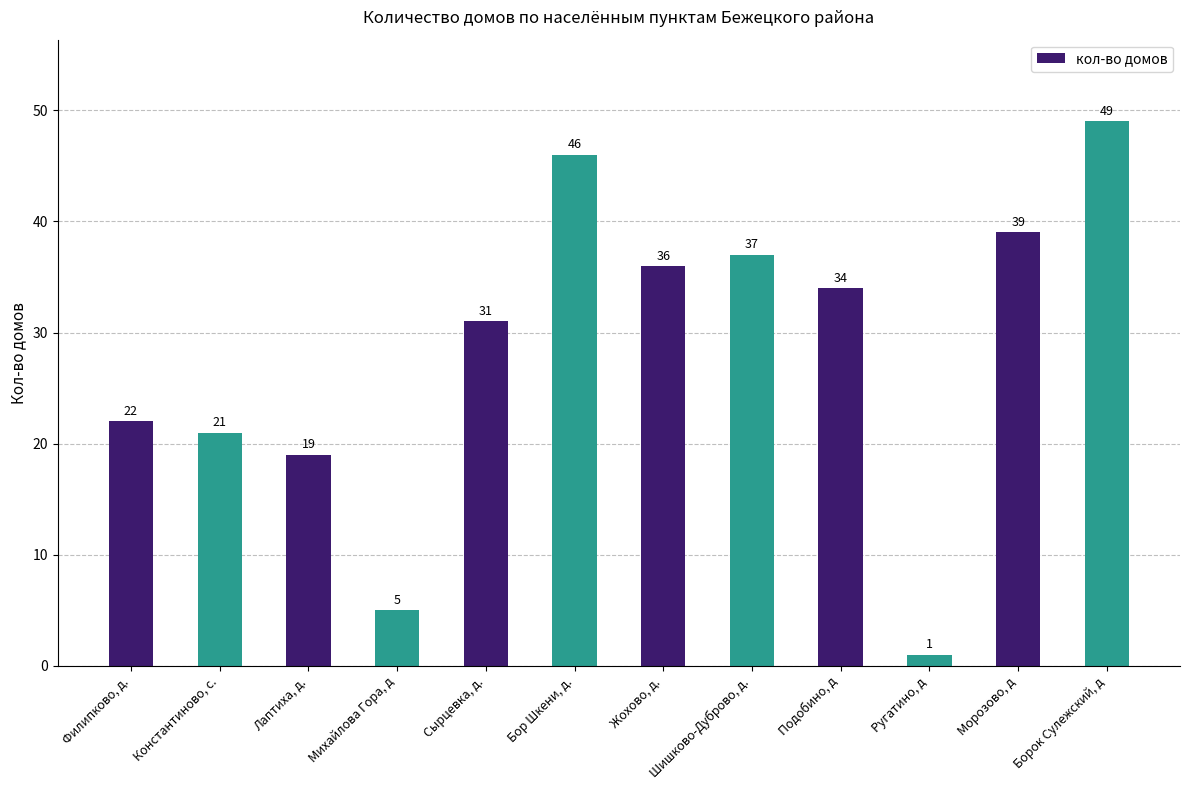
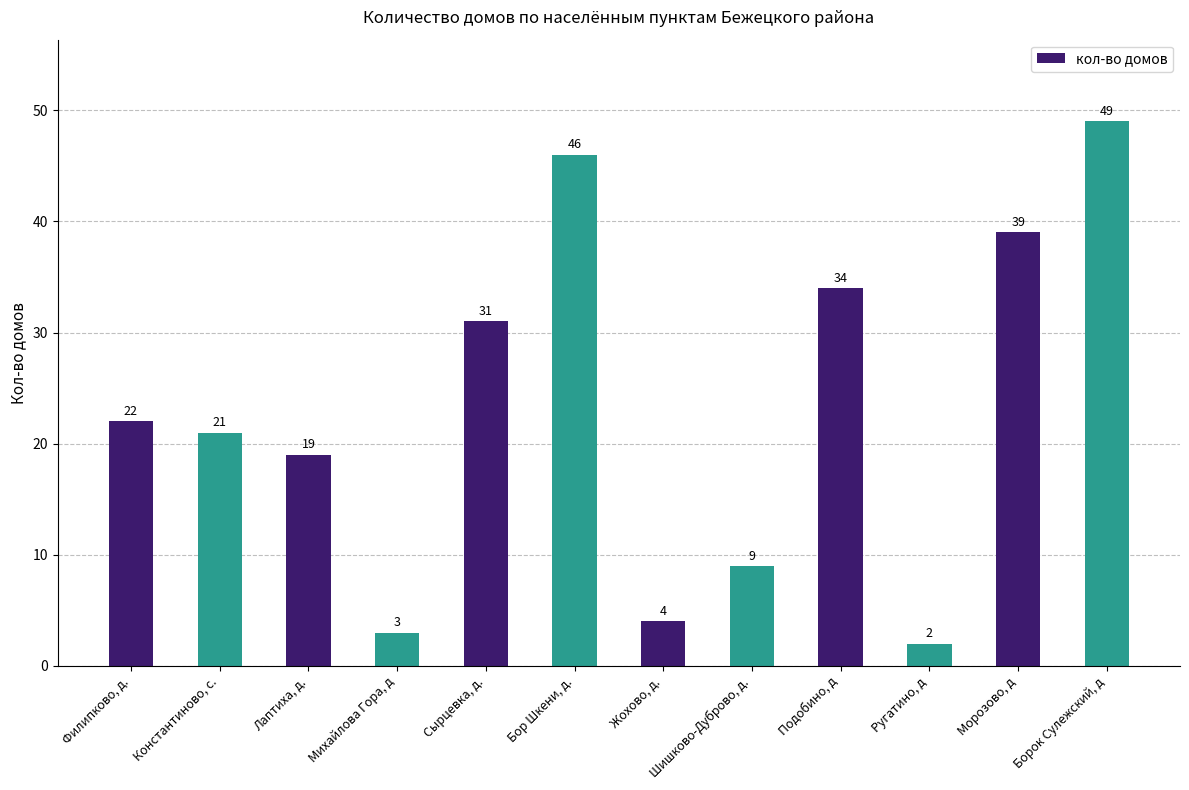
  {
    "Филипково, д.": 22,
    "Константиново, с.": 21,
    "Лаптиха, д.": 19,
-   "Михайлова Гора, д": 5,
+   "Михайлова Гора, д": 3,
    "Сырцевка, д.": 31,
    "Бор Шкени, д.": 46,
-   "Жохово, д.": 36,
-   "Шишково-Дуброво, д.": 37,
+   "Жохово, д.": 4,
+   "Шишково-Дуброво, д.": 9,
    "Подобино, д": 34,
-   "Ругатино, д": 1,
+   "Ругатино, д": 2,
    "Морозово, д": 39,
    "Борок Сулежский, д": 49
  }
